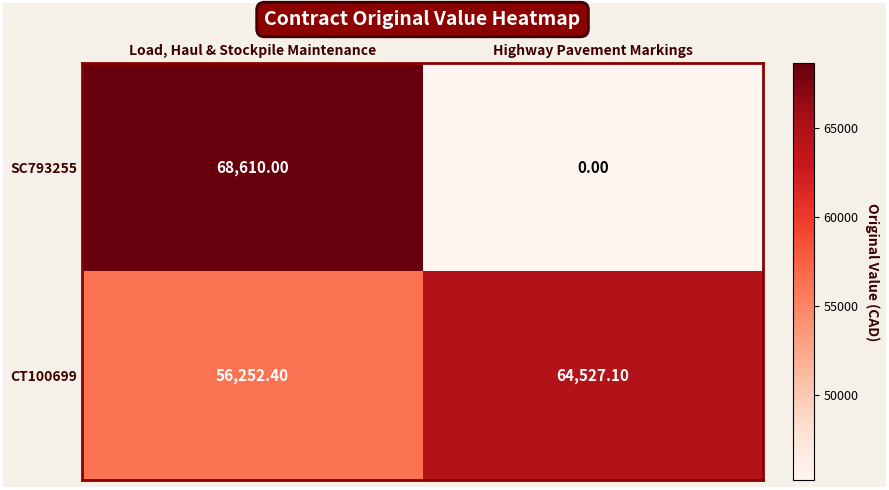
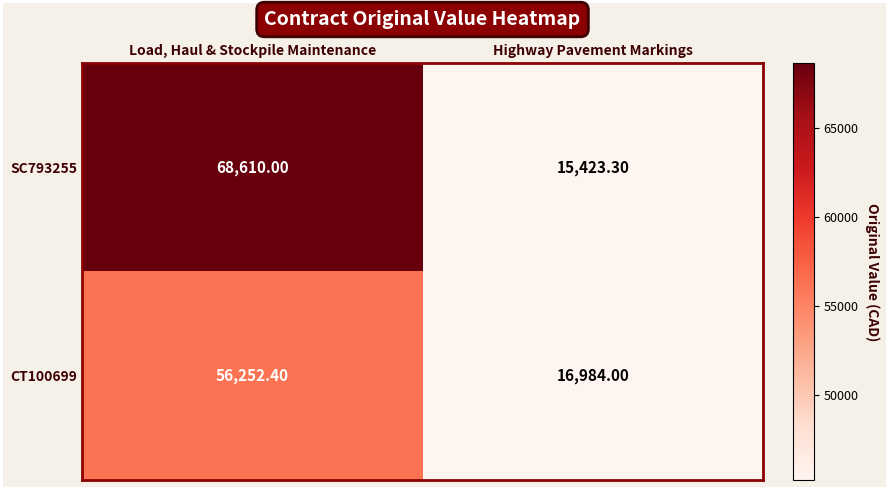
  {
    "SC793255": {
      "Load, Haul & Stockpile Maintenance": "68,610.00",
-     "Highway Pavement Markings": "0.00"
+     "Highway Pavement Markings": "15,423.30"
    },
    "CT100699": {
      "Load, Haul & Stockpile Maintenance": "56,252.40",
-     "Highway Pavement Markings": "64,527.10"
+     "Highway Pavement Markings": "16,984.00"
    }
  }
